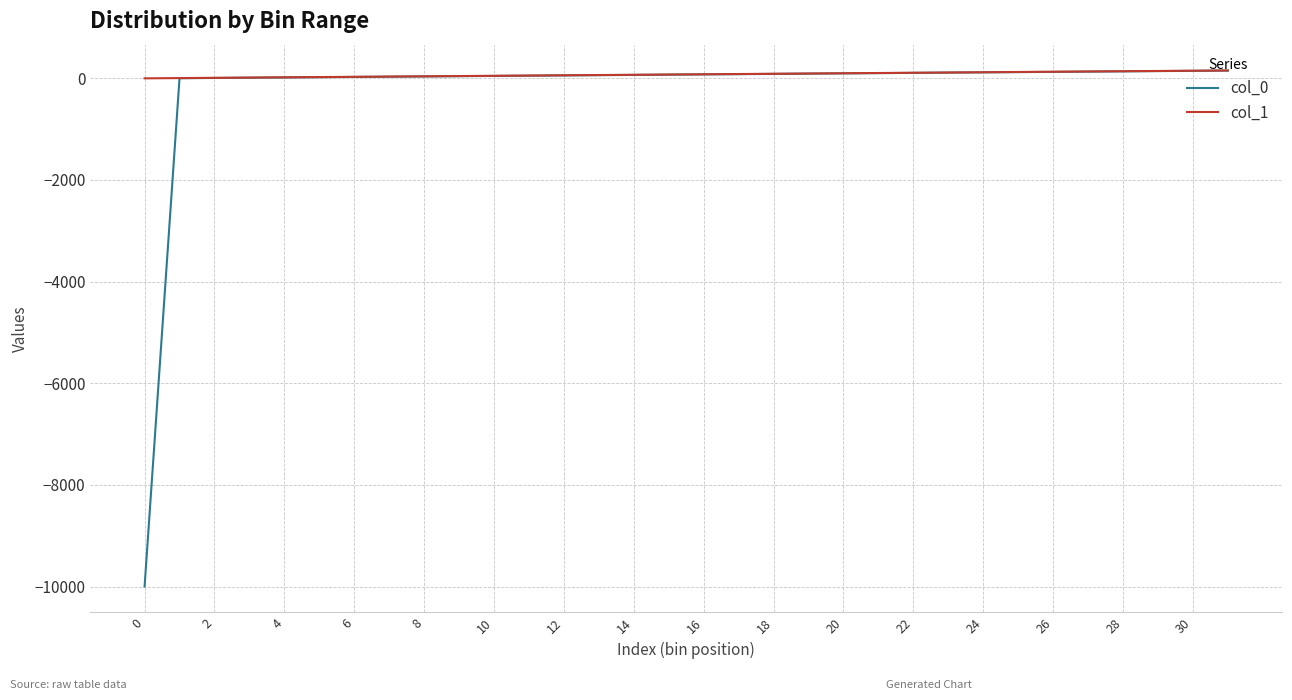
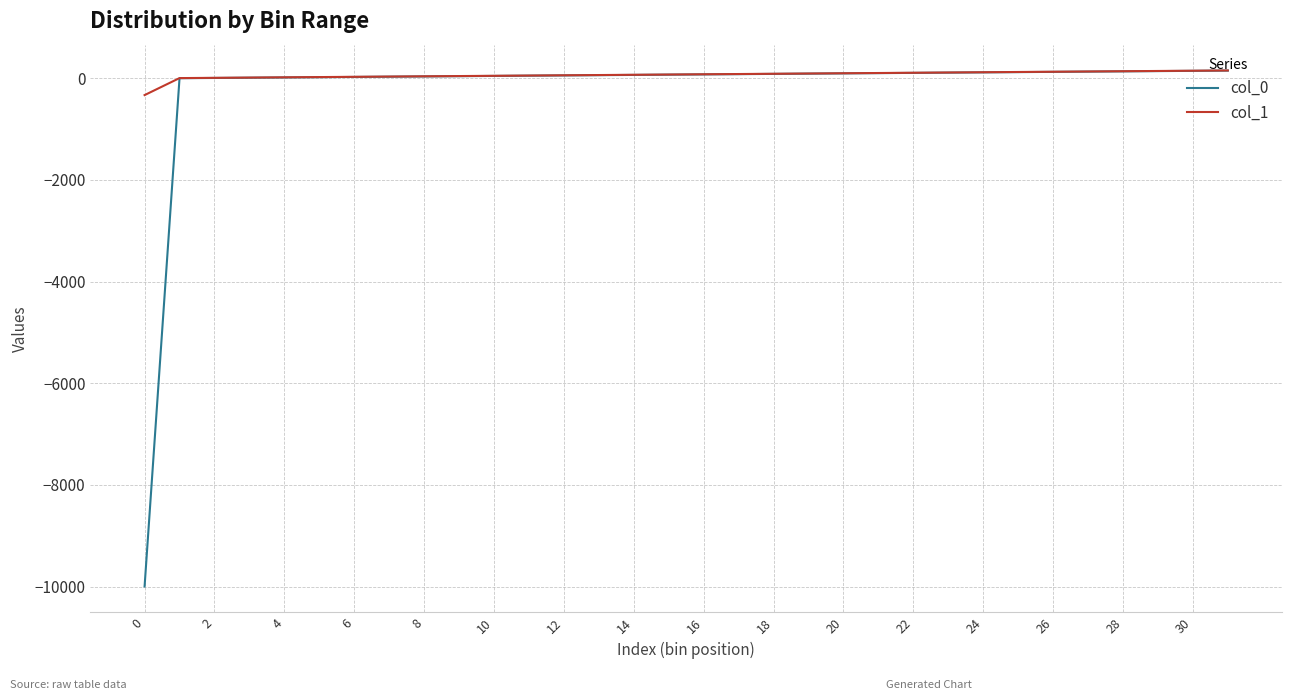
  {
    "col_0": {
      "0": -10000
    },
    "col_1": {
-     "0": 0
+     "0": -300
    }
  }
